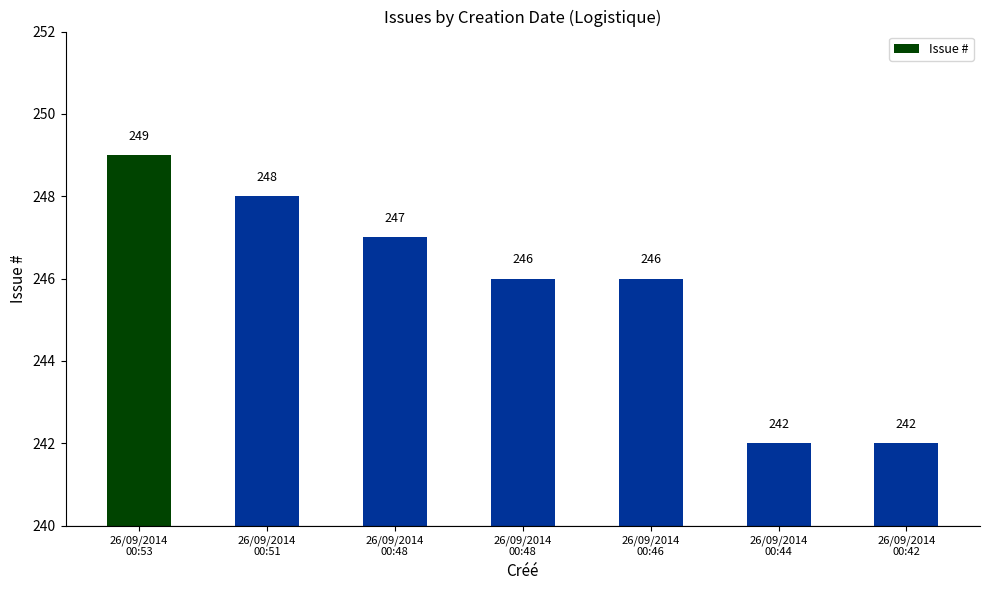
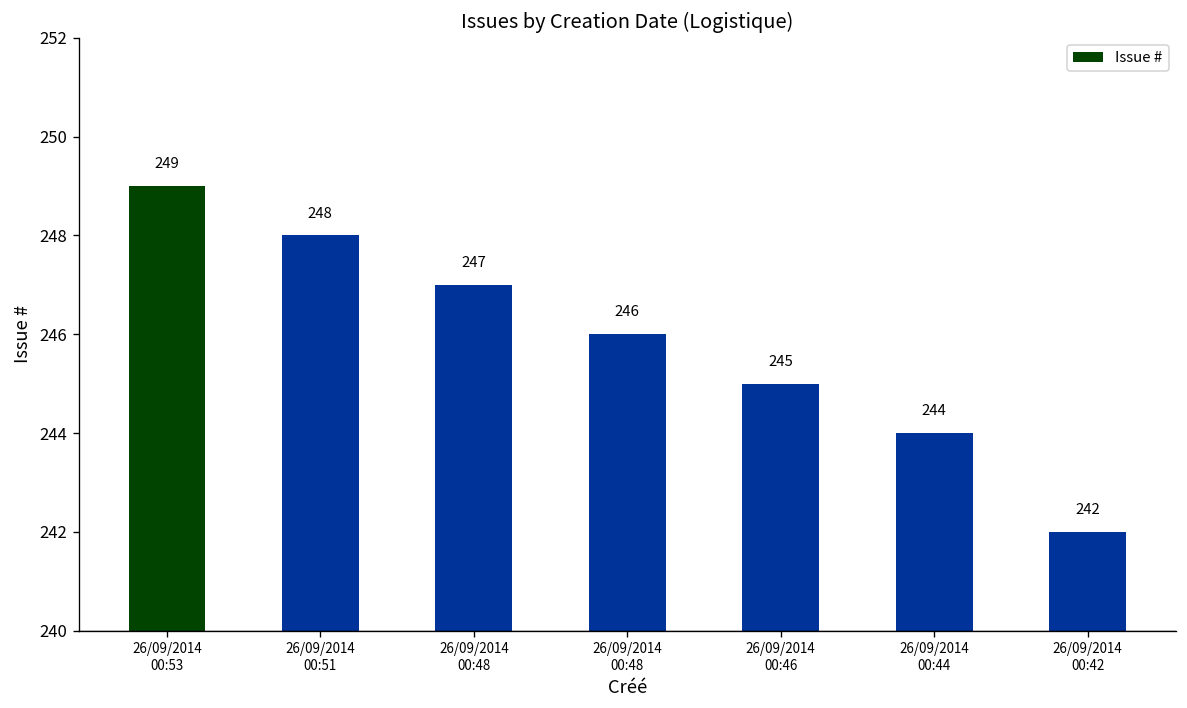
  {
    "26/09/2014 00:53": 249,
    "26/09/2014 00:51": 248,
-   "26/09/2014 00:46": 246,
-   "26/09/2014 00:44": 242,
+   "26/09/2014 00:46": 245,
+   "26/09/2014 00:44": 244,
    "26/09/2014 00:42": 242
  }
